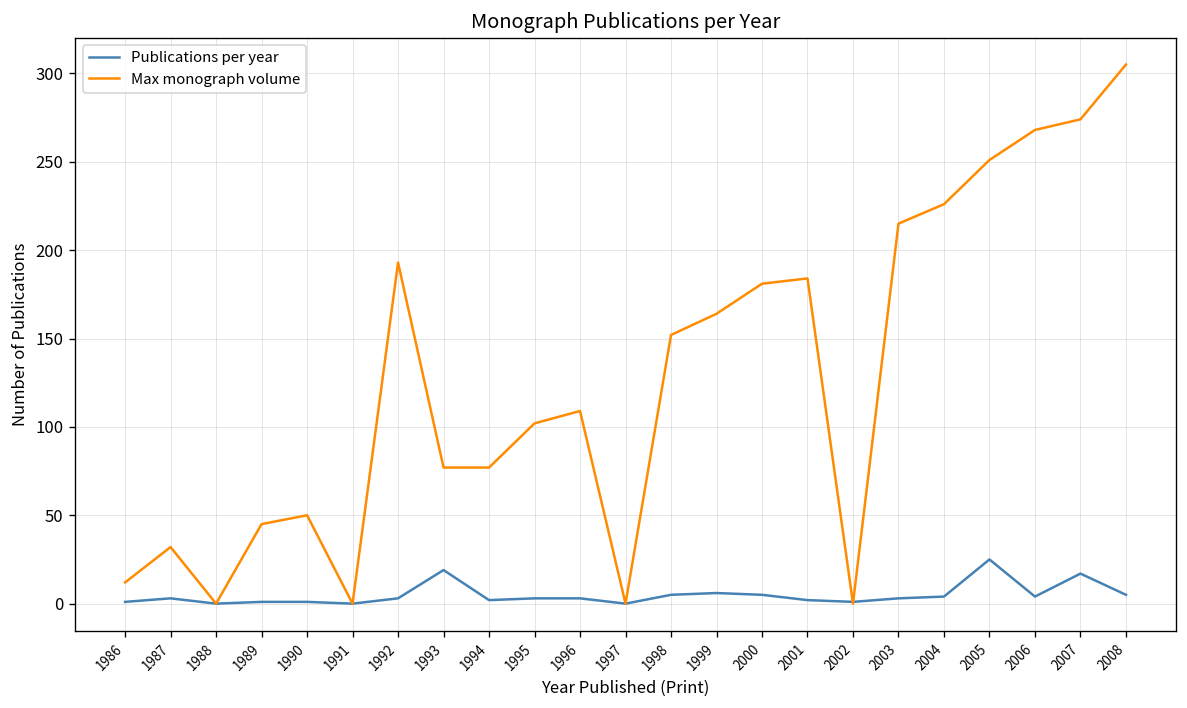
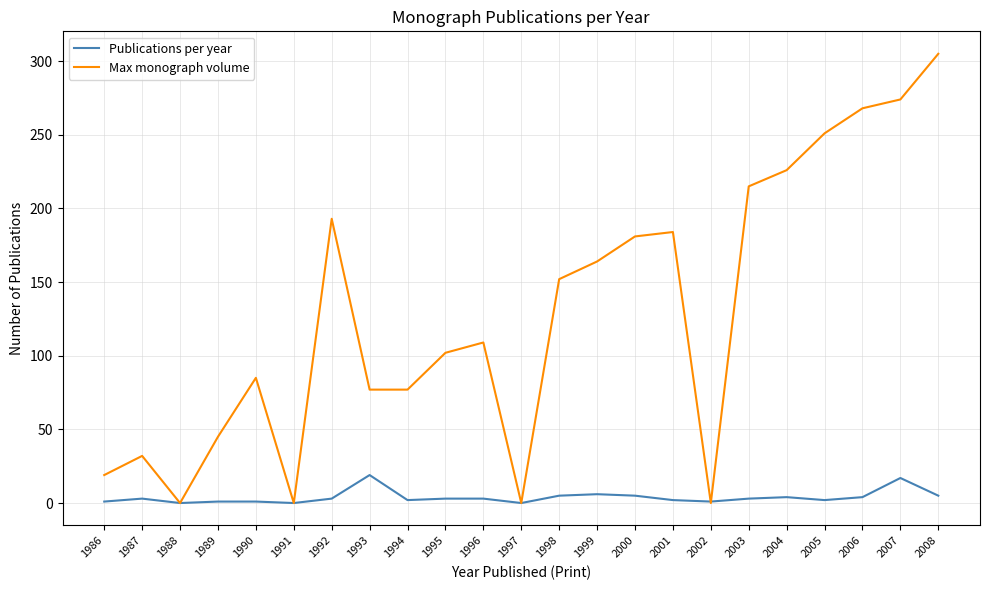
  {
    "Publications per year": {
      "1986": 1,
      "1987": 3,
      "1989": 1,
      "1990": 1,
      "1992": 3,
      "1993": 19,
      "1994": 2,
      "1995": 3,
      "1996": 3,
      "1998": 5,
      "1999": 6,
      "2000": 5,
      "2001": 2,
      "2003": 3,
      "2004": 4,
-     "2005": 25,
+     "2005": 2,
      "2006": 4,
      "2007": 17,
      "2008": 5
    },
    "Max monograph volume": {
-     "1986": 12,
+     "1986": 19,
      "1987": 32,
      "1989": 45,
-     "1990": 50,
+     "1990": 85,
      "1992": 193,
      "1993": 77,
      "1994": 77,
      "1995": 102,
      "1996": 109,
      "1998": 152,
      "1999": 164,
      "2000": 181,
      "2001": 184,
      "2003": 215,
      "2004": 226,
      "2005": 251,
      "2006": 268,
      "2007": 274,
      "2008": 305
    }
  }
